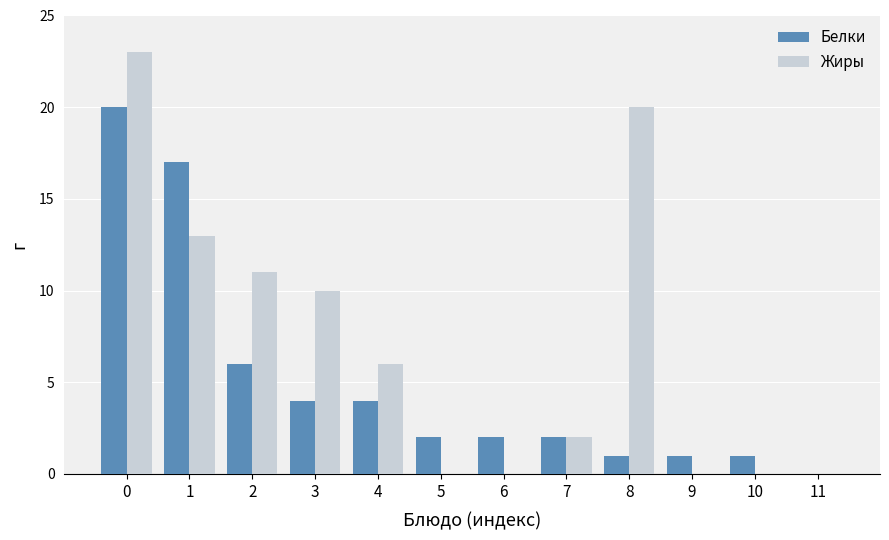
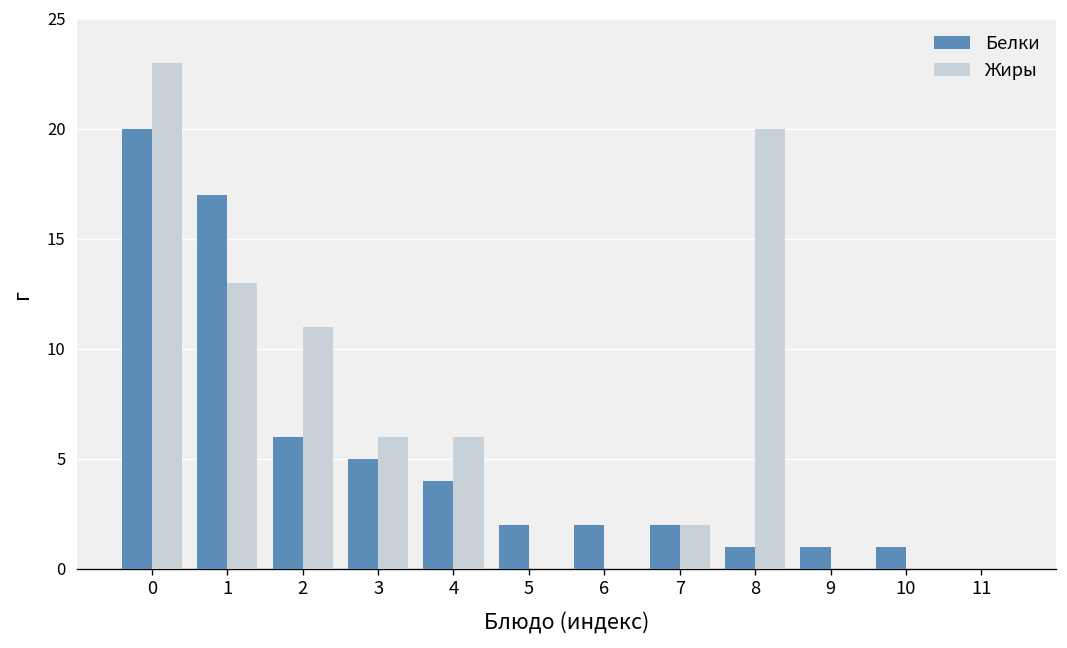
  {
    "Белки": {
      "0": 20,
      "1": 17,
      "2": 6,
-     "3": 4,
+     "3": 5,
      "4": 4,
      "5": 2,
      "6": 2,
      "7": 2,
      "8": 1,
      "9": 1,
      "10": 1,
      "11": 0
    },
    "Жиры": {
      "0": 23,
      "1": 13,
      "2": 11,
-     "3": 10,
+     "3": 6,
      "4": 6,
      "5": 0,
      "6": 0,
      "7": 2,
      "8": 20,
      "9": 0,
      "10": 0,
      "11": 0
    }
  }
